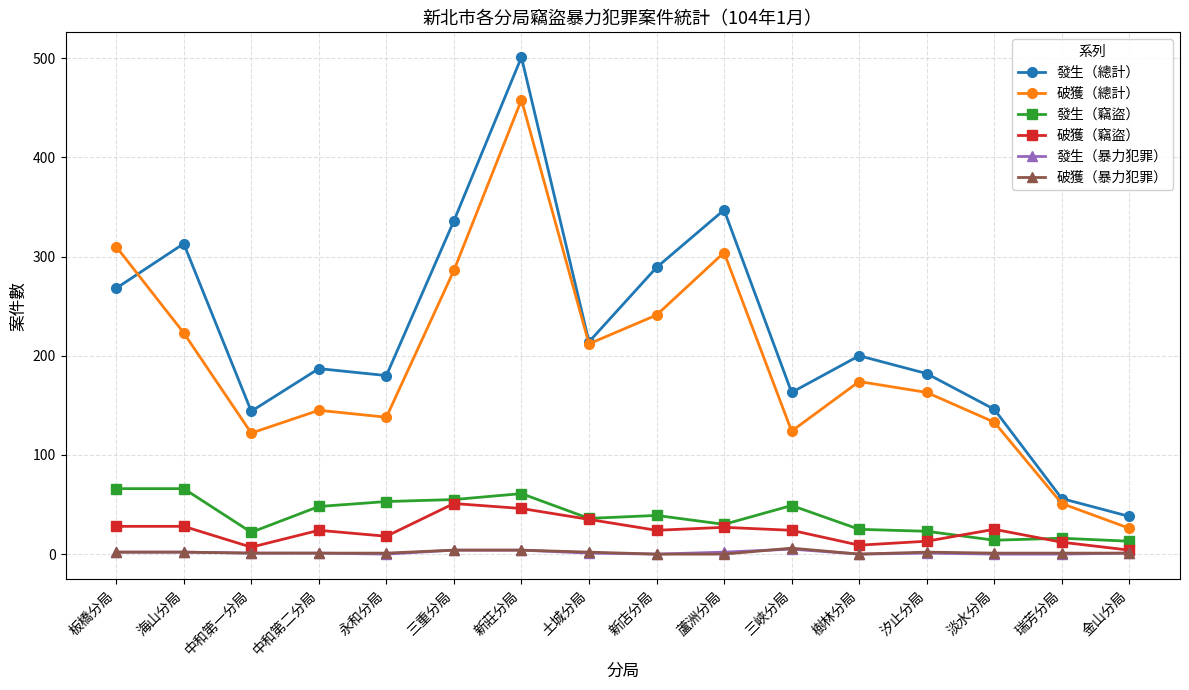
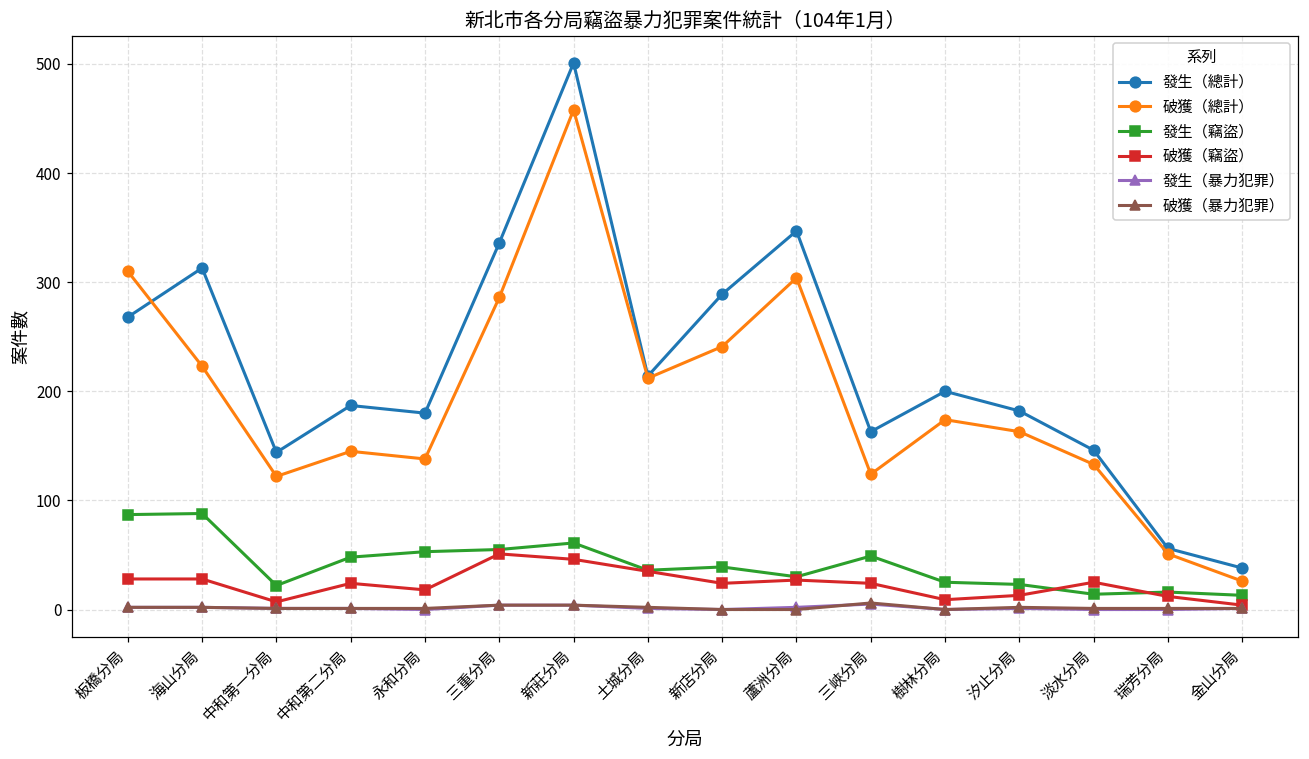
  {
    "發生（總計）": {
      "板橋分局": 270,
      "海山分局": 310,
      "中和第一分局": 140,
      "中和第二分局": 190,
      "永和分局": 180,
      "三重分局": 340,
      "新莊分局": 500,
      "新店分局": 290,
      "蘆洲分局": 350,
      "三峽分局": 160,
      "樹林分局": 200,
      "汐止分局": 180,
      "淡水分局": 150,
      "瑞芳分局": 60,
      "金山分局": 40
    },
    "破獲（總計）": {
      "板橋分局": 310,
      "海山分局": 220,
      "中和第一分局": 120,
      "中和第二分局": 150,
      "永和分局": 140,
      "三重分局": 290,
      "新莊分局": 460,
      "新店分局": 240,
      "蘆洲分局": 300,
      "三峽分局": 120,
      "樹林分局": 170,
      "汐止分局": 160,
      "淡水分局": 130,
      "瑞芳分局": 50,
      "金山分局": 30
    },
    "發生（竊盜）": {
-     "板橋分局": 70,
-     "海山分局": 70,
+     "板橋分局": 90,
+     "海山分局": 90,
      "中和第一分局": 20,
      "中和第二分局": 50,
      "永和分局": 50,
      "三重分局": 60,
      "新莊分局": 60,
      "新店分局": 40,
      "蘆洲分局": 30,
      "三峽分局": 50,
      "樹林分局": 30,
      "汐止分局": 20,
      "淡水分局": 10,
      "瑞芳分局": 20,
      "金山分局": 10
    },
    "破獲（竊盜）": {
      "板橋分局": 30,
      "海山分局": 30,
      "中和第一分局": 10,
      "中和第二分局": 20,
      "永和分局": 20,
      "三重分局": 50,
      "新莊分局": 50,
      "新店分局": 20,
      "蘆洲分局": 30,
      "三峽分局": 20,
      "樹林分局": 10,
      "汐止分局": 10,
      "淡水分局": 30,
      "瑞芳分局": 10,
      "金山分局": 0
    }
  }
